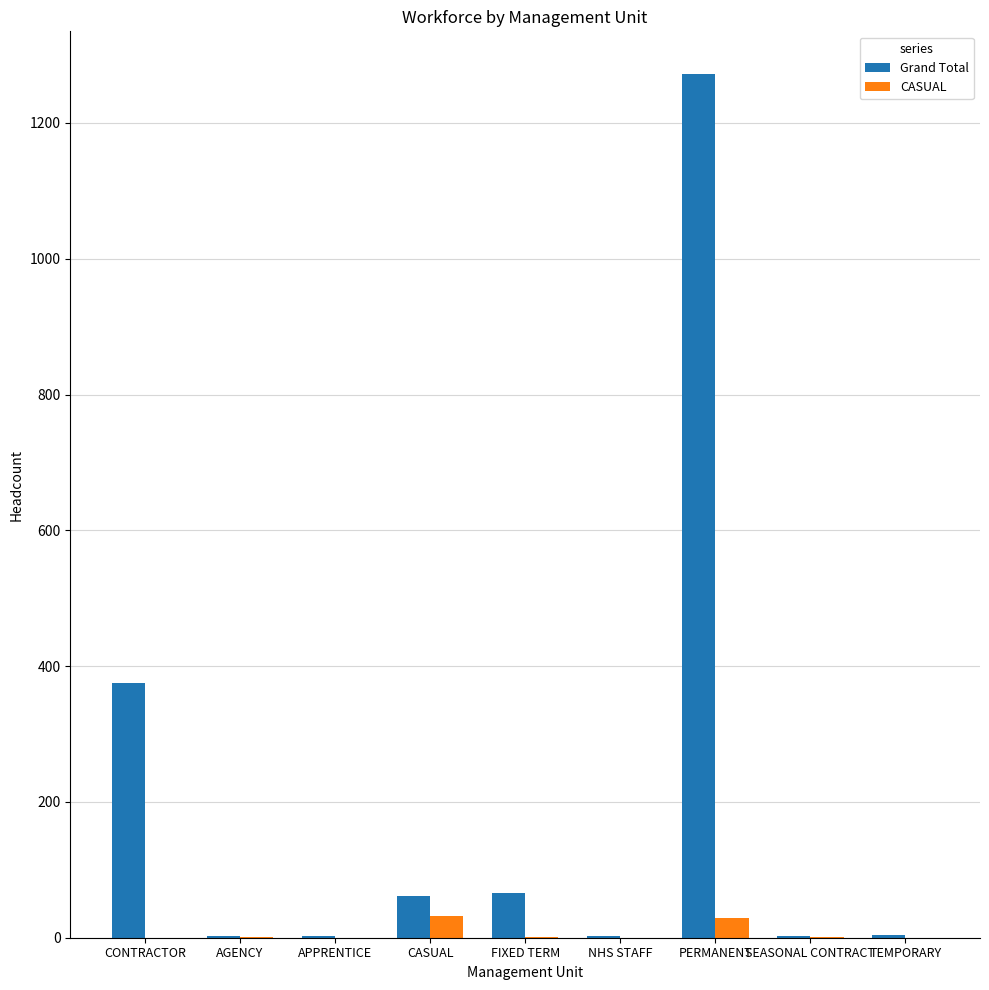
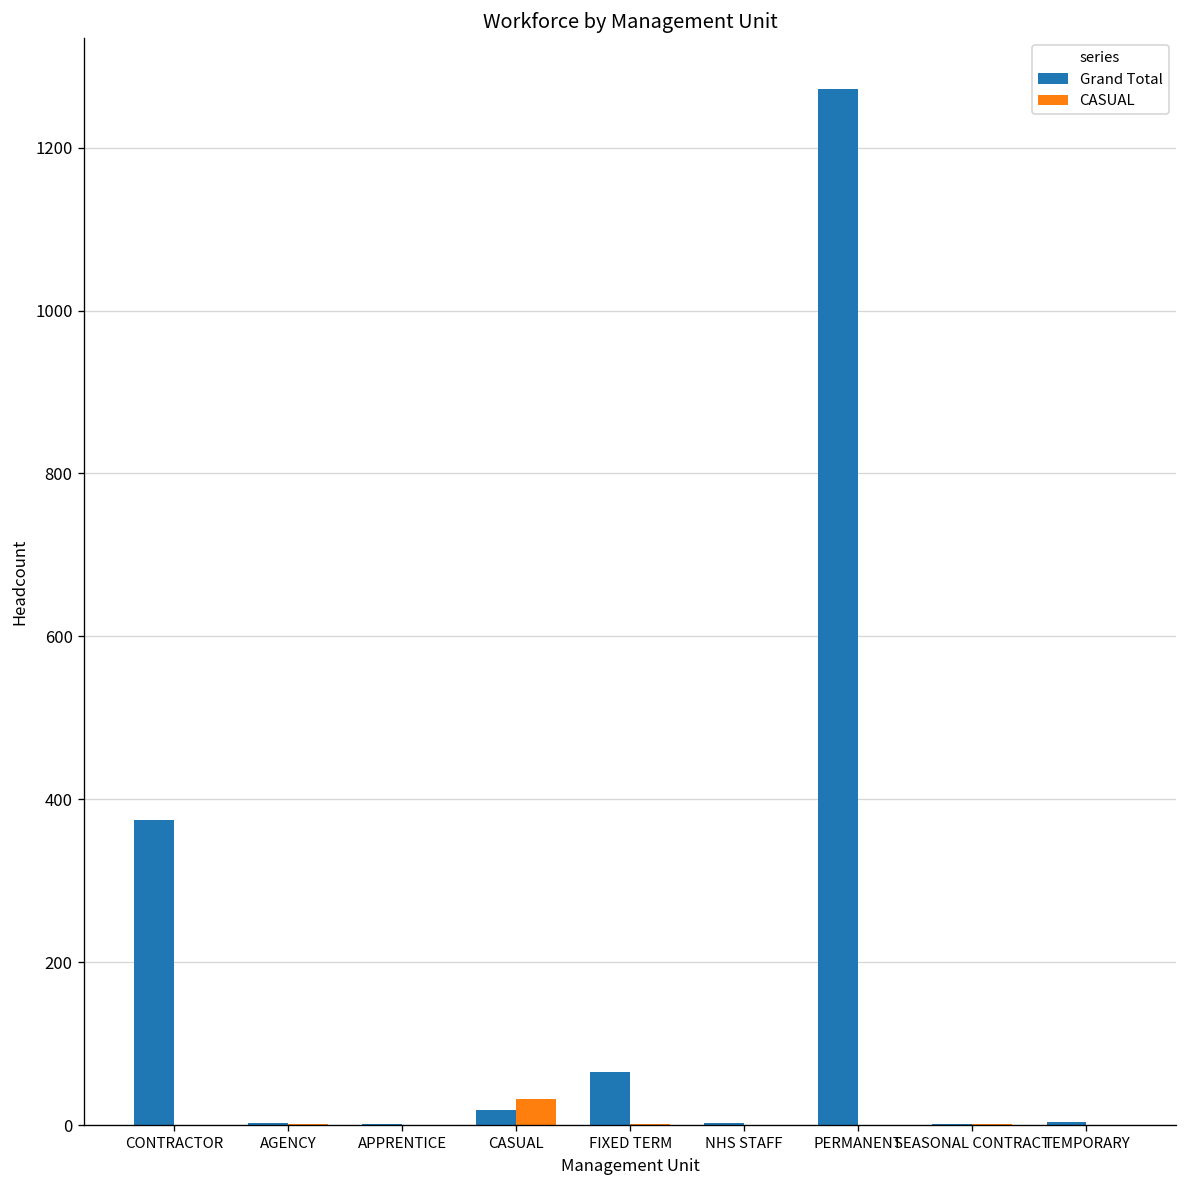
  {
    "Grand Total": {
      "CONTRACTOR": 370,
-     "CASUAL": 60,
+     "CASUAL": 20,
      "FIXED TERM": 70,
      "PERMANENT": 1270,
      "TEMPORARY": 0
    },
    "CASUAL": {
      "CONTRACTOR": 0,
      "APPRENTICE": 0,
      "CASUAL": 30,
      "NHS STAFF": 0,
-     "PERMANENT": 30,
+     "PERMANENT": 0,
      "TEMPORARY": 0
    }
  }
